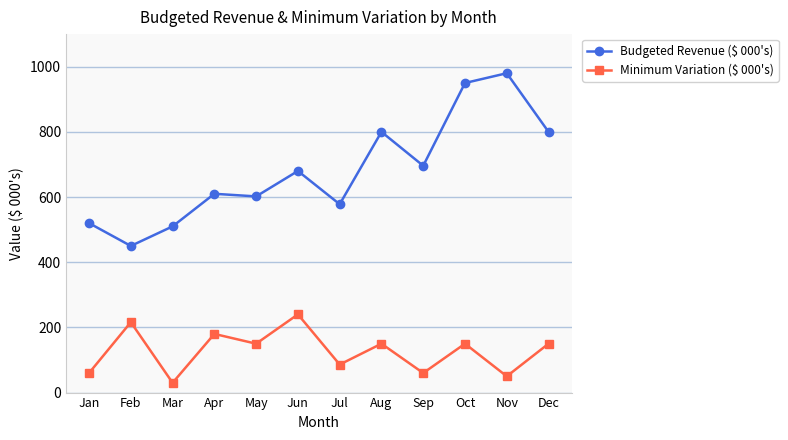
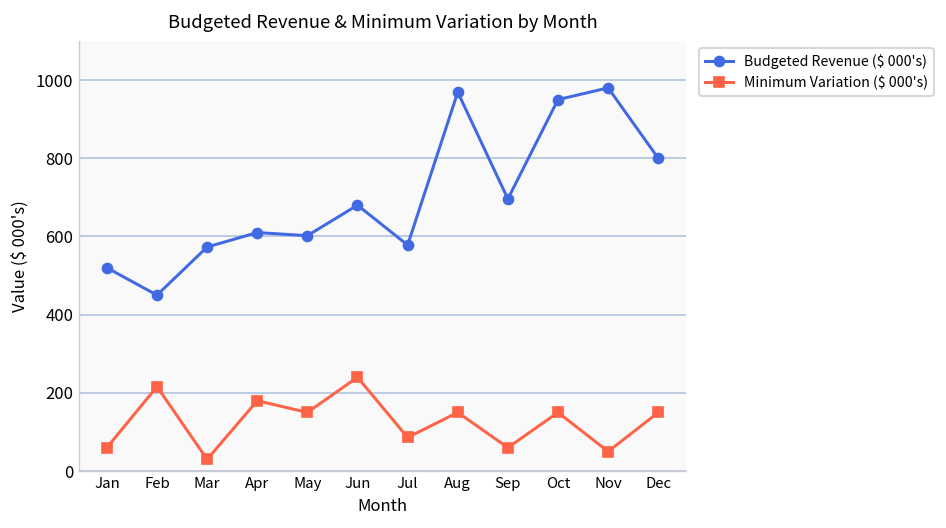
  {
    "Budgeted Revenue ($ 000's)": {
      "Jan": 520,
      "Feb": 450,
-     "Mar": 510,
+     "Mar": 570,
      "Apr": 610,
      "May": 600,
      "Jun": 680,
      "Jul": 580,
-     "Aug": 800,
+     "Aug": 970,
      "Sep": 700,
      "Oct": 950,
      "Nov": 980,
      "Dec": 800
    },
    "Minimum Variation ($ 000's)": {
      "Jan": 60,
      "Feb": 220,
      "Mar": 30,
      "Apr": 180,
      "May": 150,
      "Jun": 240,
      "Jul": 90,
      "Aug": 150,
      "Sep": 60,
      "Oct": 150,
      "Nov": 50,
      "Dec": 150
    }
  }
